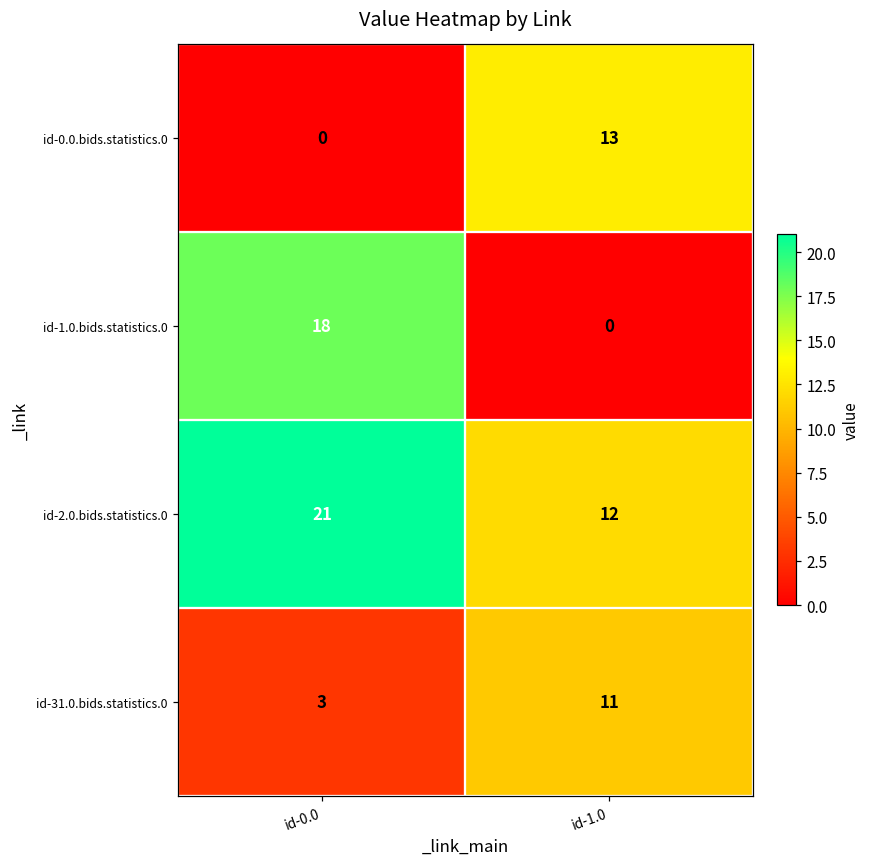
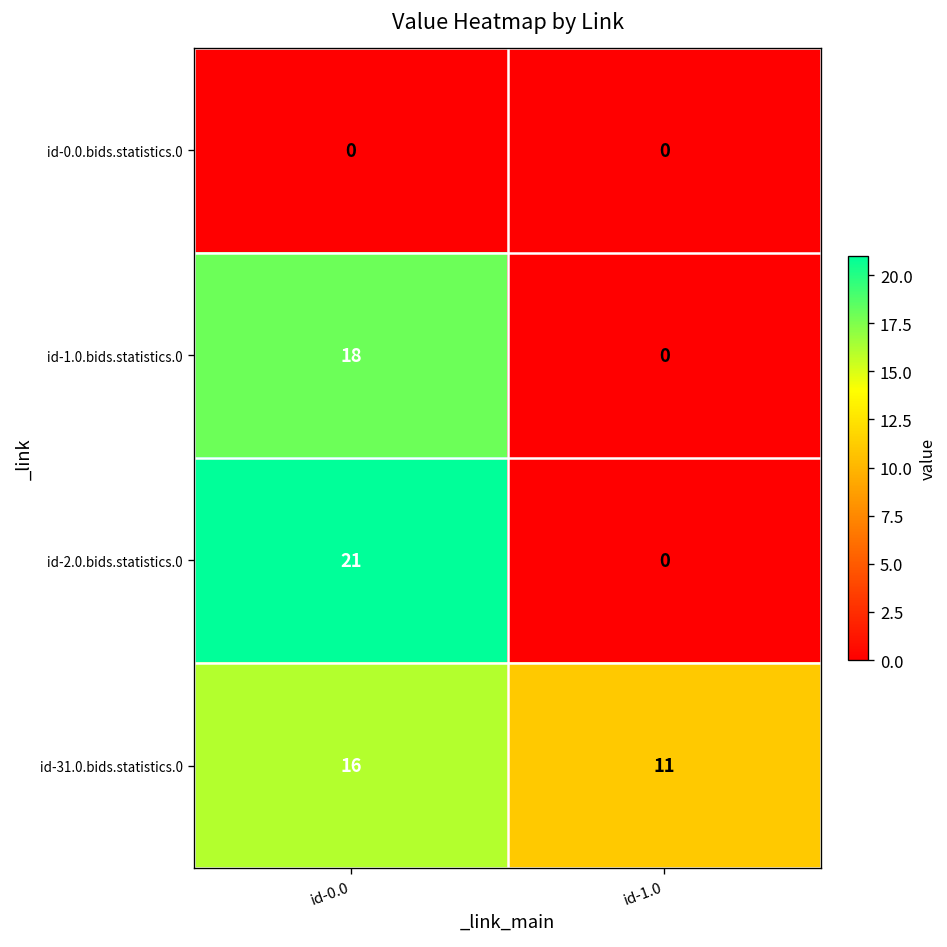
  {
    "id-0.0.bids.statistics.0": {
      "id-0.0": 0,
-     "id-1.0": 13
+     "id-1.0": 0
    },
    "id-1.0.bids.statistics.0": {
      "id-0.0": 18,
      "id-1.0": 0
    },
    "id-2.0.bids.statistics.0": {
      "id-0.0": 21,
-     "id-1.0": 12
+     "id-1.0": 0
    },
    "id-31.0.bids.statistics.0": {
-     "id-0.0": 3,
+     "id-0.0": 16,
      "id-1.0": 11
    }
  }
